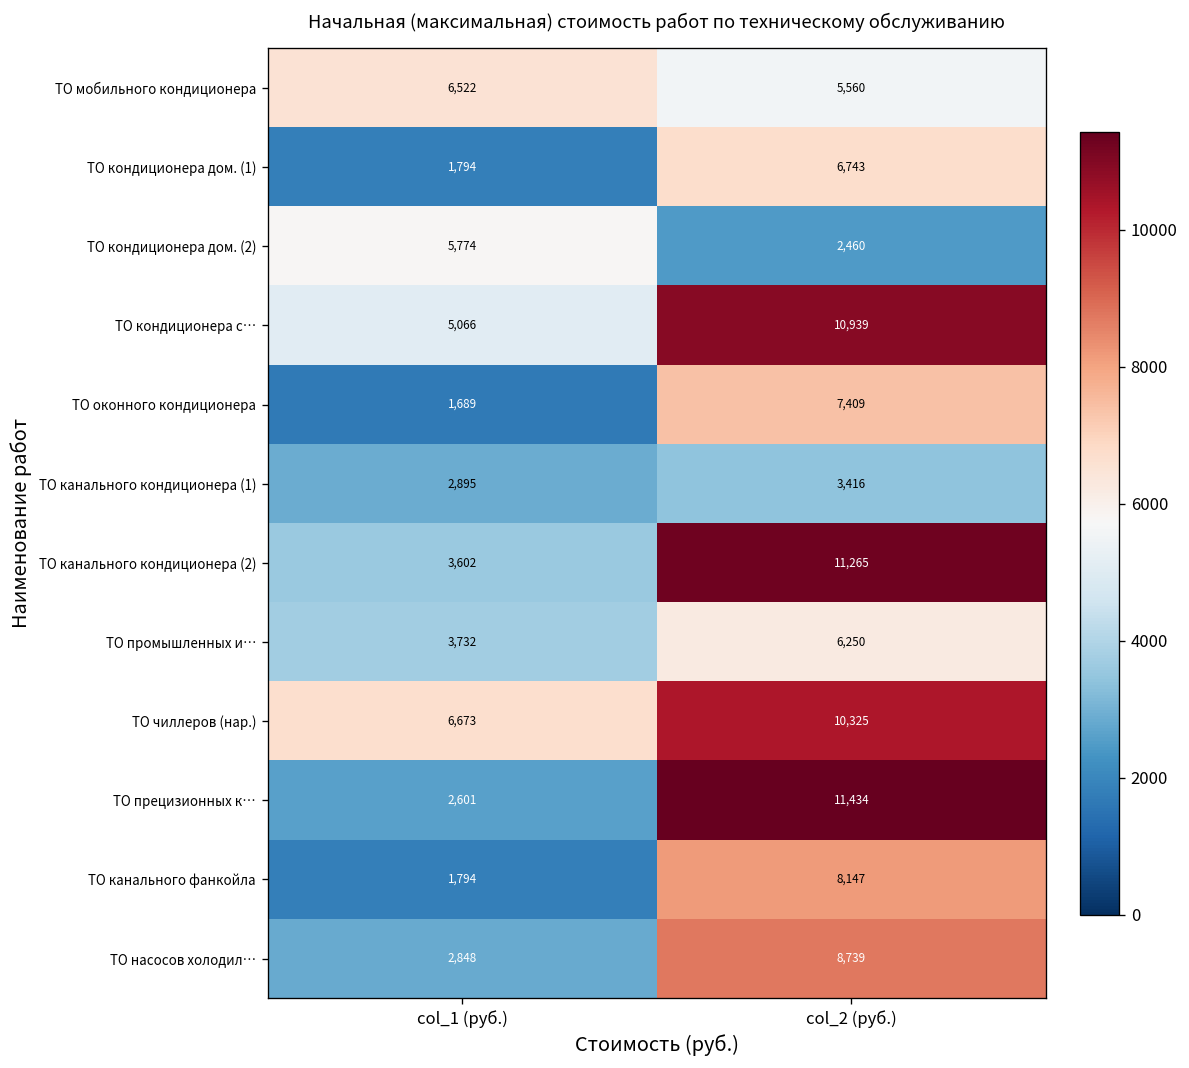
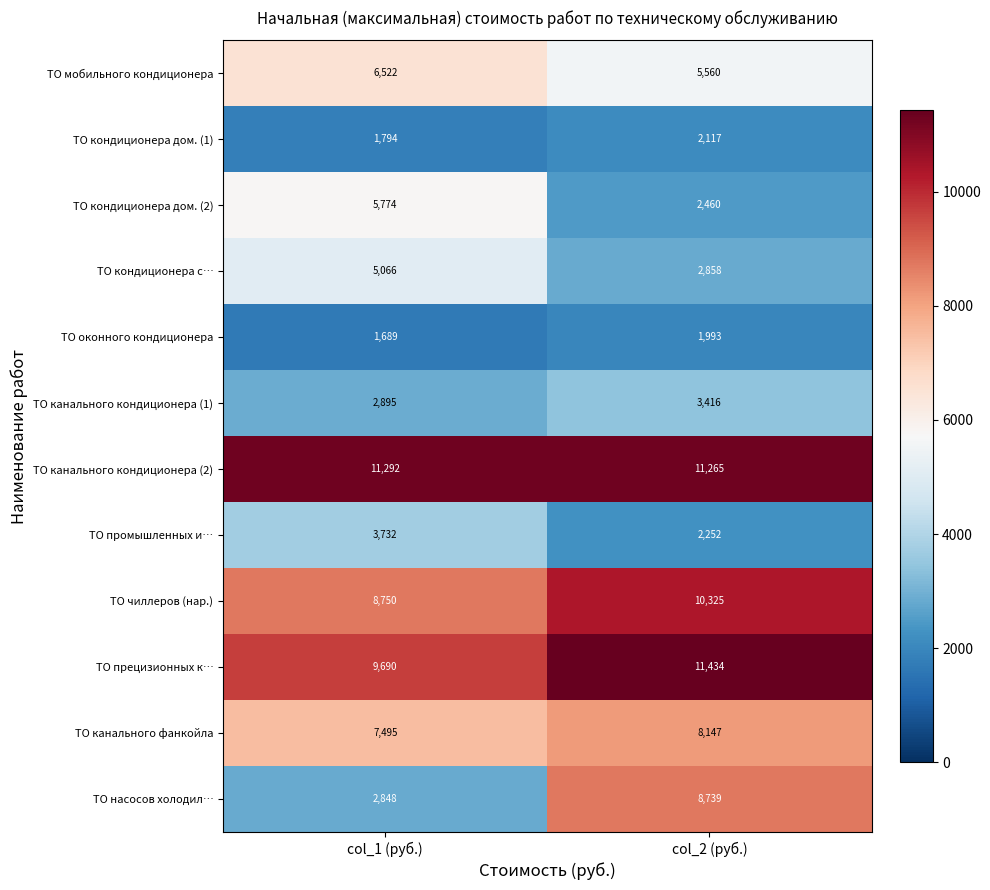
  {
    "ТО мобильного кондиционера": {
      "col_1 (руб.)": "6,522",
      "col_2 (руб.)": "5,560"
    },
    "ТО кондиционера дом. (1)": {
      "col_1 (руб.)": "1,794",
-     "col_2 (руб.)": "6,743"
+     "col_2 (руб.)": "2,117"
    },
    "ТО кондиционера дом. (2)": {
      "col_1 (руб.)": "5,774",
      "col_2 (руб.)": "2,460"
    },
    "ТО кондиционера с…": {
      "col_1 (руб.)": "5,066",
-     "col_2 (руб.)": "10,939"
+     "col_2 (руб.)": "2,858"
    },
    "ТО оконного кондиционера": {
      "col_1 (руб.)": "1,689",
-     "col_2 (руб.)": "7,409"
+     "col_2 (руб.)": "1,993"
    },
    "ТО канального кондиционера (1)": {
      "col_1 (руб.)": "2,895",
      "col_2 (руб.)": "3,416"
    },
    "ТО канального кондиционера (2)": {
-     "col_1 (руб.)": "3,602",
+     "col_1 (руб.)": "11,292",
      "col_2 (руб.)": "11,265"
    },
    "ТО промышленных и…": {
      "col_1 (руб.)": "3,732",
-     "col_2 (руб.)": "6,250"
+     "col_2 (руб.)": "2,252"
    },
    "ТО чиллеров (нар.)": {
-     "col_1 (руб.)": "6,673",
+     "col_1 (руб.)": "8,750",
      "col_2 (руб.)": "10,325"
    },
    "ТО прецизионных к…": {
-     "col_1 (руб.)": "2,601",
+     "col_1 (руб.)": "9,690",
      "col_2 (руб.)": "11,434"
    },
    "ТО канального фанкойла": {
-     "col_1 (руб.)": "1,794",
+     "col_1 (руб.)": "7,495",
      "col_2 (руб.)": "8,147"
    },
    "ТО насосов холодил…": {
      "col_1 (руб.)": "2,848",
      "col_2 (руб.)": "8,739"
    }
  }
